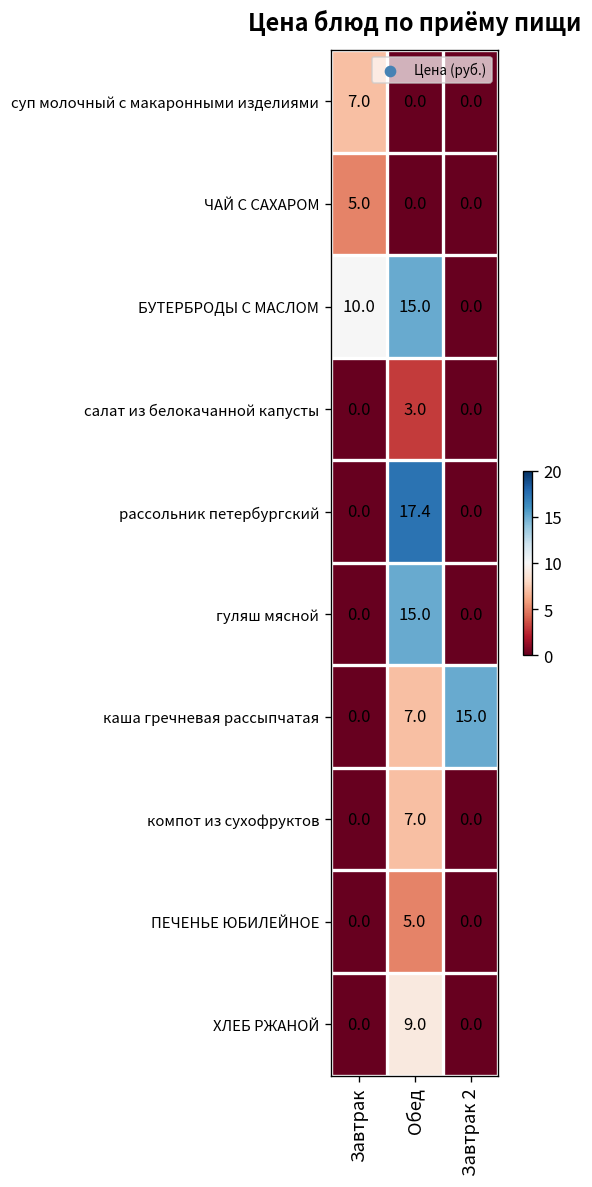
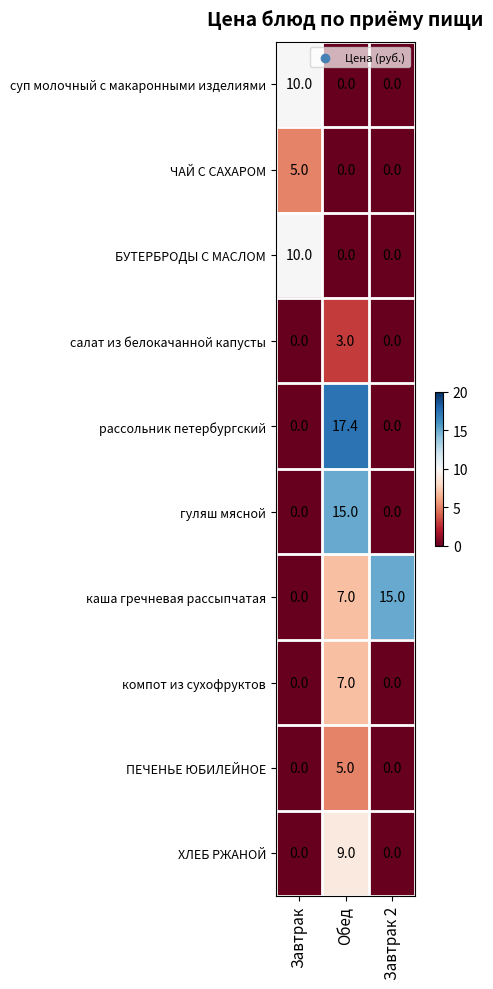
  {
    "суп молочный с макаронными изделиями": {
-     "Завтрак": 7.0,
+     "Завтрак": 10.0,
      "Обед": 0.0,
      "Завтрак 2": 0.0
    },
    "ЧАЙ С САХАРОМ": {
      "Завтрак": 5.0,
      "Обед": 0.0,
      "Завтрак 2": 0.0
    },
    "БУТЕРБРОДЫ С МАСЛОМ": {
      "Завтрак": 10.0,
-     "Обед": 15.0,
+     "Обед": 0.0,
      "Завтрак 2": 0.0
    },
    "салат из белокачанной капусты": {
      "Завтрак": 0.0,
      "Обед": 3.0,
      "Завтрак 2": 0.0
    },
    "рассольник петербургский": {
      "Завтрак": 0.0,
      "Обед": 17.4,
      "Завтрак 2": 0.0
    },
    "гуляш мясной": {
      "Завтрак": 0.0,
      "Обед": 15.0,
      "Завтрак 2": 0.0
    },
    "каша гречневая рассыпчатая": {
      "Завтрак": 0.0,
      "Обед": 7.0,
      "Завтрак 2": 15.0
    },
    "компот из сухофруктов": {
      "Завтрак": 0.0,
      "Обед": 7.0,
      "Завтрак 2": 0.0
    },
    "ПЕЧЕНЬЕ ЮБИЛЕЙНОЕ": {
      "Завтрак": 0.0,
      "Обед": 5.0,
      "Завтрак 2": 0.0
    },
    "ХЛЕБ РЖАНОЙ": {
      "Завтрак": 0.0,
      "Обед": 9.0,
      "Завтрак 2": 0.0
    }
  }
